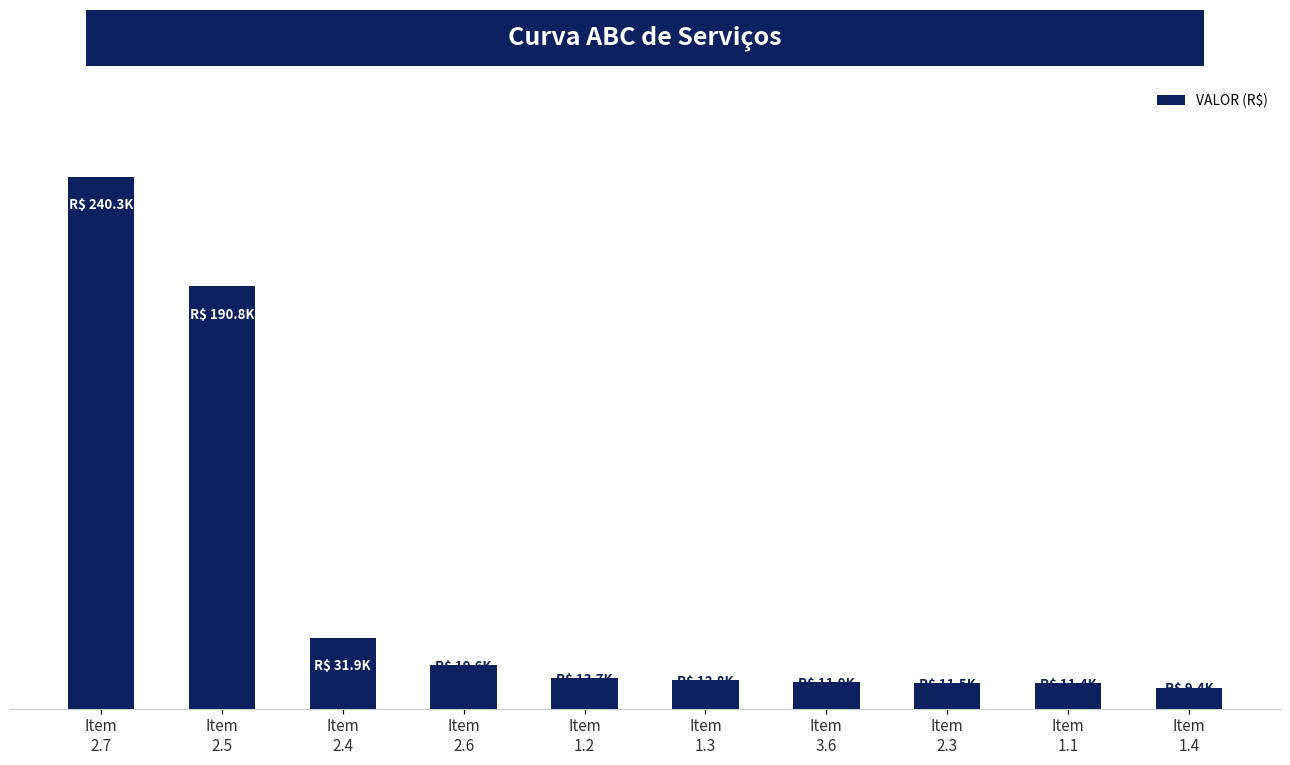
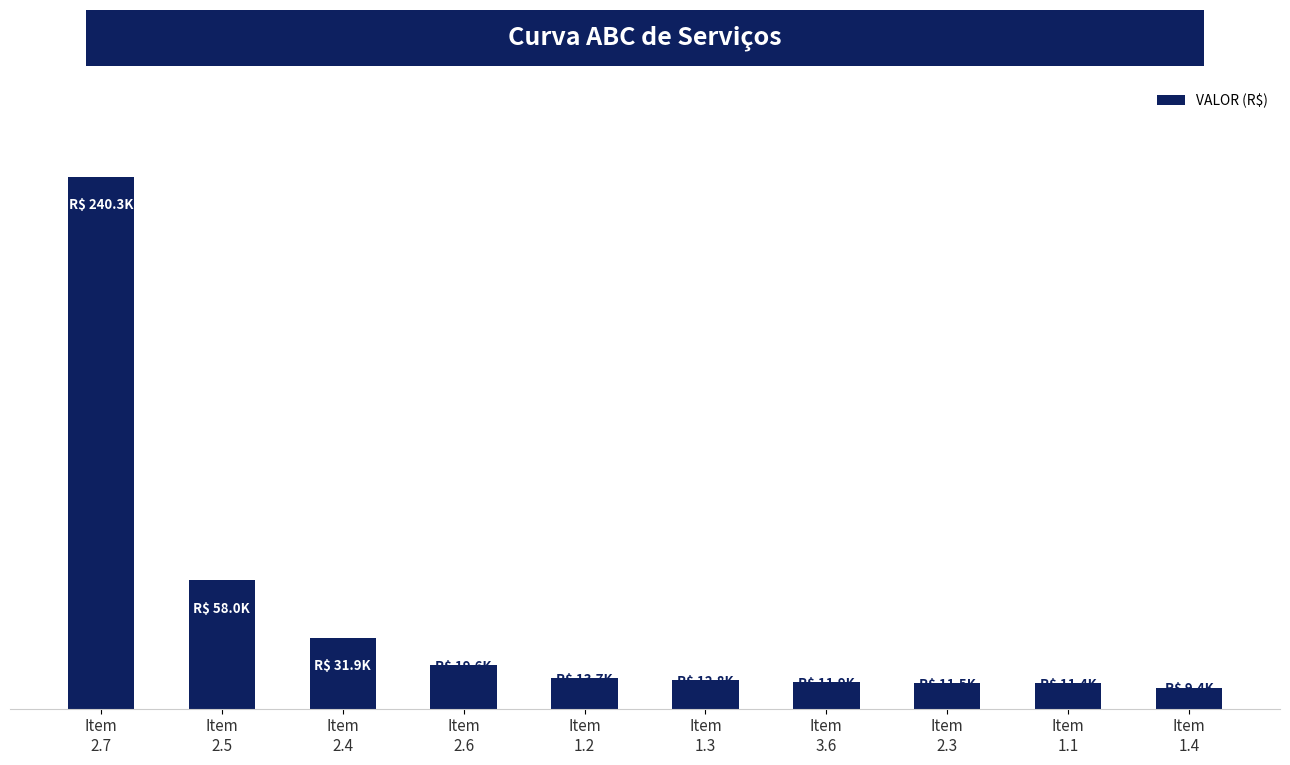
  {
    "Item 2.7": "240.3K",
-   "Item 2.5": "190.8K",
+   "Item 2.5": "58.0K",
    "Item 2.4": "31.9K"
  }
